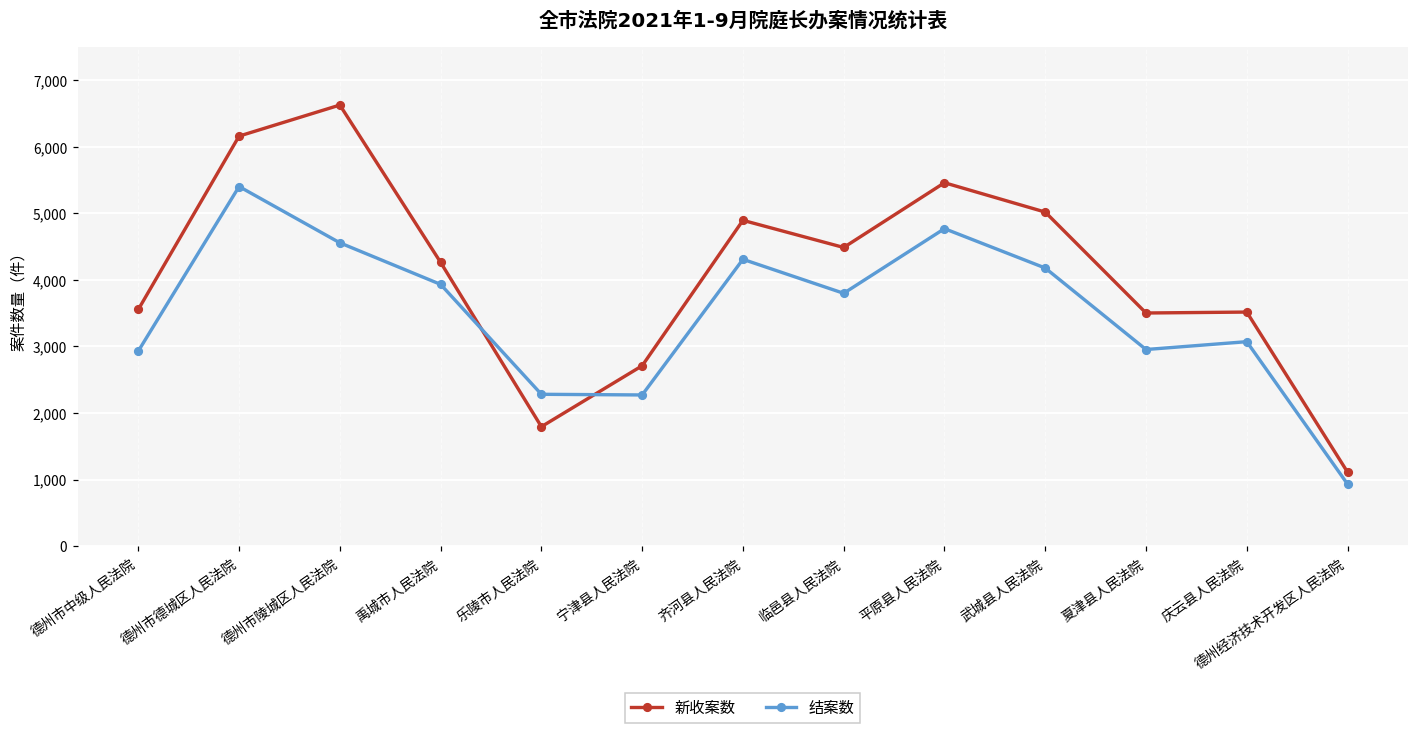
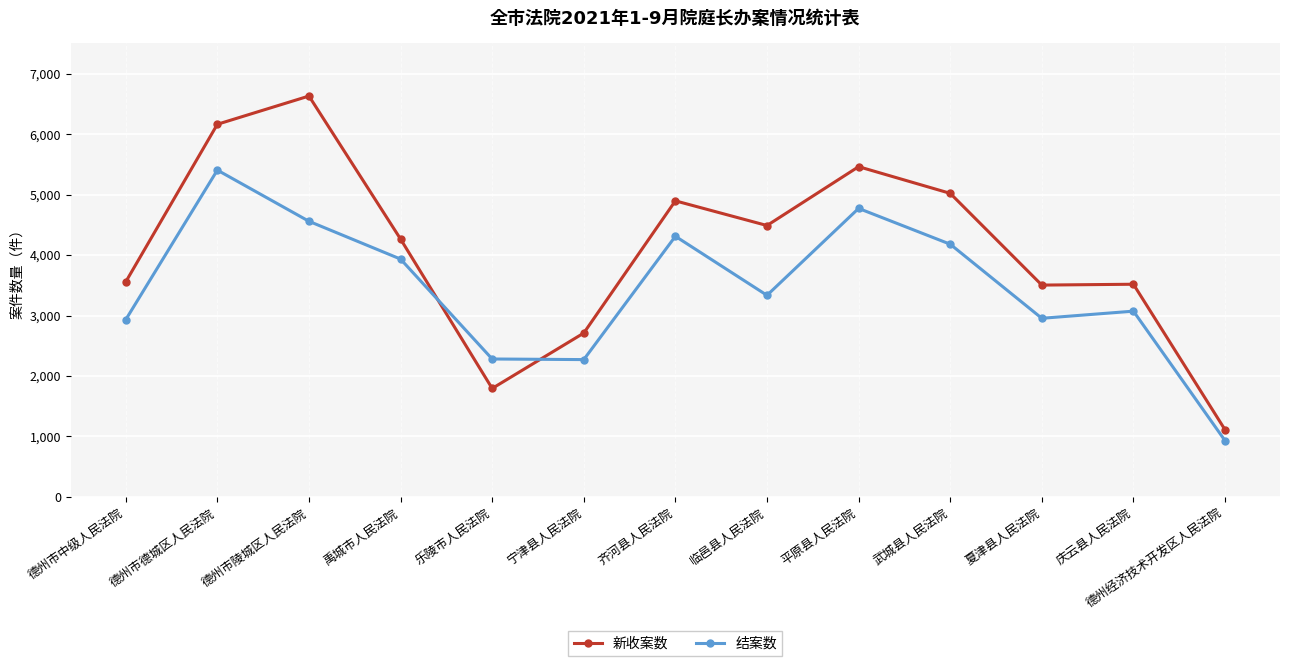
  {
    "新收案数": {
      "德州市中级人民法院": "3,600",
      "德州市德城区人民法院": "6,200",
      "德州市陵城区人民法院": "6,600",
      "禹城市人民法院": "4,300",
      "乐陵市人民法院": "1,800",
      "宁津县人民法院": "2,700",
      "齐河县人民法院": "4,900",
      "临邑县人民法院": "4,500",
      "平原县人民法院": "5,500",
      "武城县人民法院": "5,000",
      "夏津县人民法院": "3,500",
      "庆云县人民法院": "3,500",
      "德州经济技术开发区人民法院": "1,100"
    },
    "结案数": {
      "德州市中级人民法院": "2,900",
      "德州市德城区人民法院": "5,400",
      "德州市陵城区人民法院": "4,600",
      "禹城市人民法院": "3,900",
      "乐陵市人民法院": "2,300",
      "宁津县人民法院": "2,300",
      "齐河县人民法院": "4,300",
-     "临邑县人民法院": "3,800",
+     "临邑县人民法院": "3,300",
      "平原县人民法院": "4,800",
      "武城县人民法院": "4,200",
      "夏津县人民法院": "3,000",
      "庆云县人民法院": "3,100",
      "德州经济技术开发区人民法院": "900"
    }
  }
